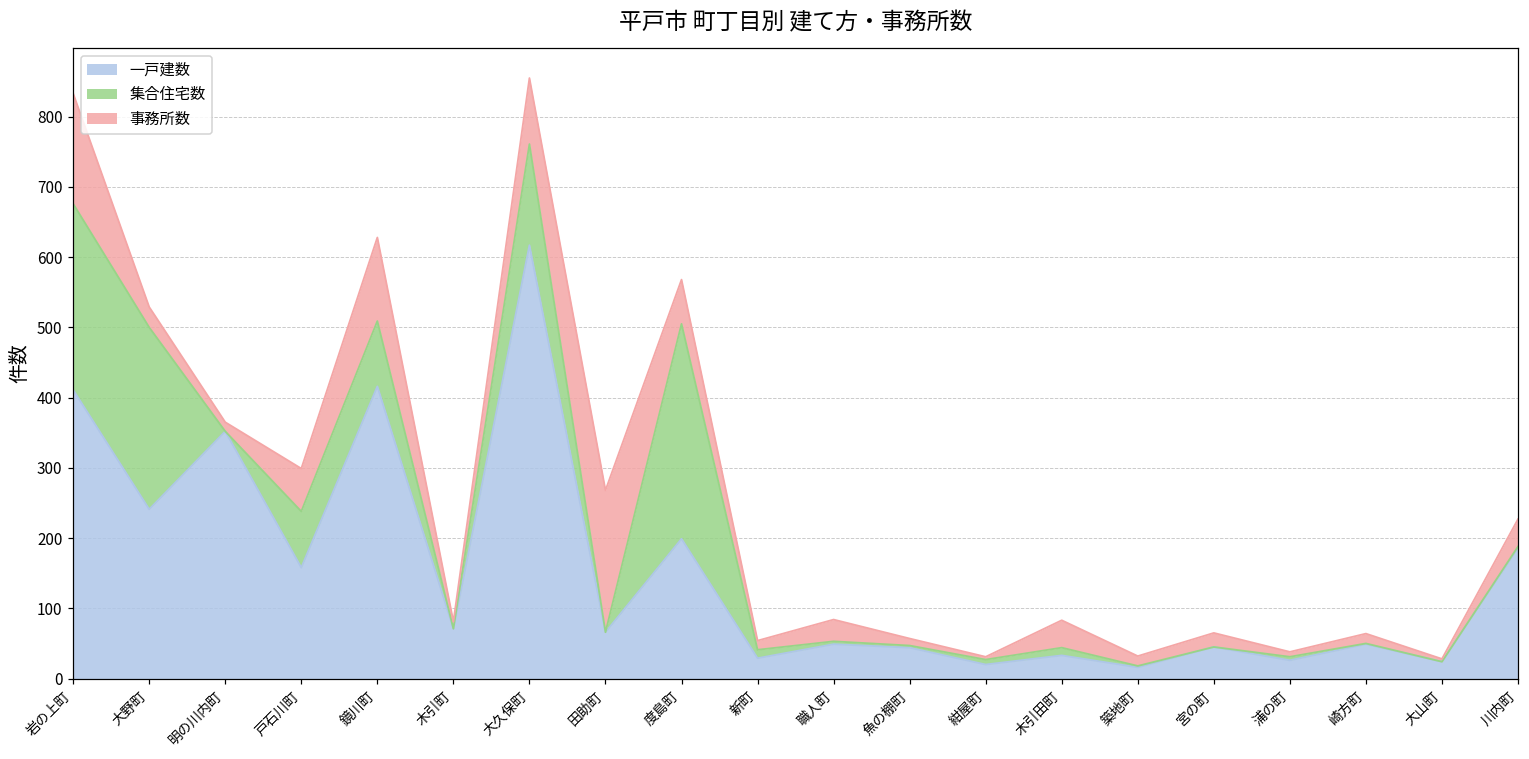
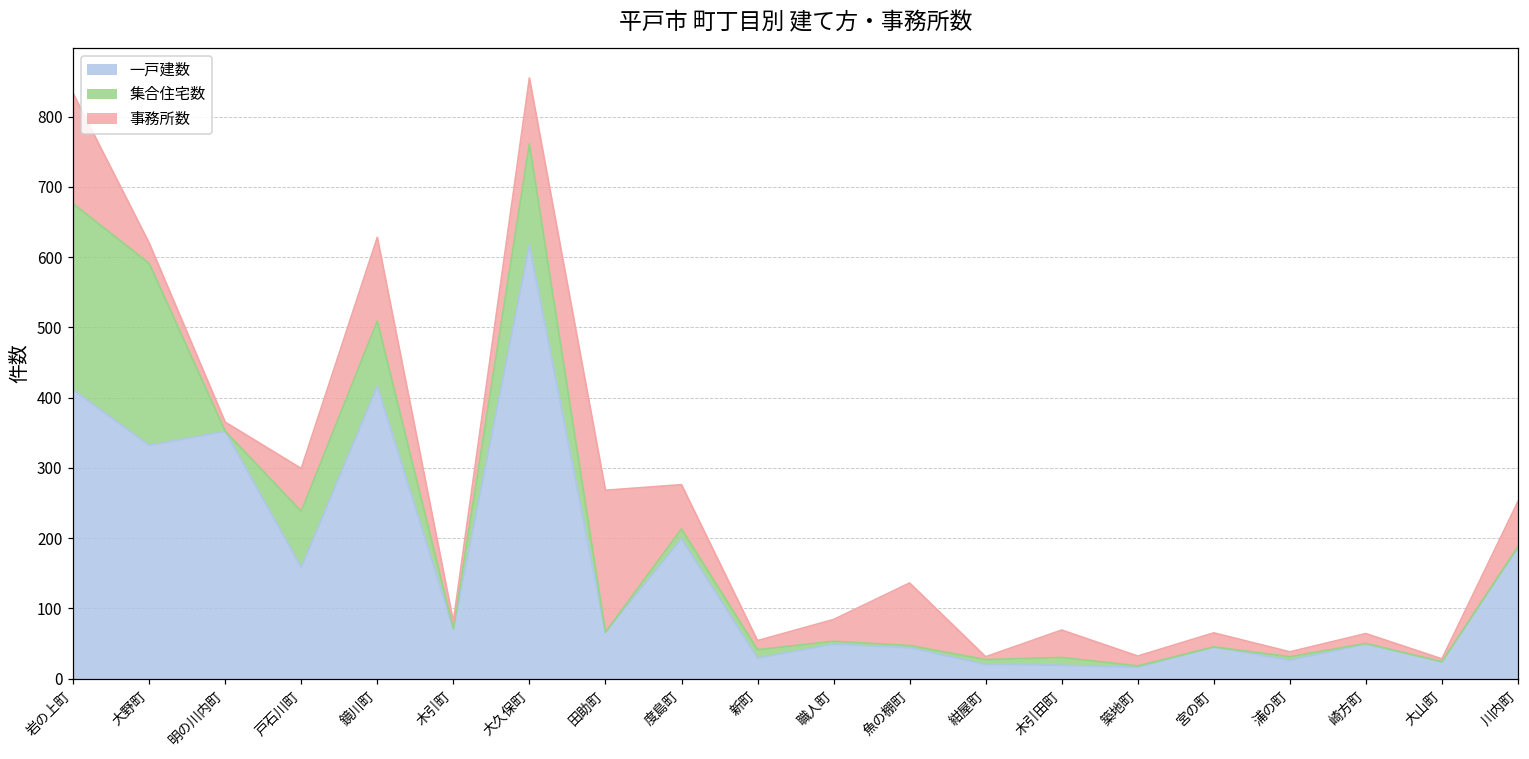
  {
    "一戸建数": {
      "岩の上町": 410,
-     "大野町": 240,
+     "大野町": 330,
      "戸石川町": 160,
      "鏡川町": 420,
      "大久保町": 620,
      "度島町": 200,
      "新町": 30,
      "紺屋町": 20,
-     "木引田町": 30,
+     "木引田町": 20,
      "浦の町": 30
    },
    "集合住宅数": {
      "岩の上町": 270,
      "大野町": 260,
      "戸石川町": 80,
      "鏡川町": 90,
      "大久保町": 140,
-     "度島町": 310,
+     "度島町": 10,
      "新町": 10,
      "紺屋町": 10,
      "木引田町": 10,
      "浦の町": 10
    },
    "事務所数": {
      "岩の上町": 160,
      "大野町": 30,
      "明の川内町": 10,
      "戸石川町": 60,
      "鏡川町": 120,
      "木引町": 10,
      "大久保町": 90,
      "田助町": 200,
      "度島町": 60,
      "新町": 10,
      "職人町": 30,
-     "魚の棚町": 10,
+     "魚の棚町": 90,
      "紺屋町": 0,
      "木引田町": 40,
      "築地町": 10,
      "宮の町": 20,
      "浦の町": 10,
      "崎方町": 10,
      "大山町": 0,
-     "川内町": 40
+     "川内町": 60
    }
  }
